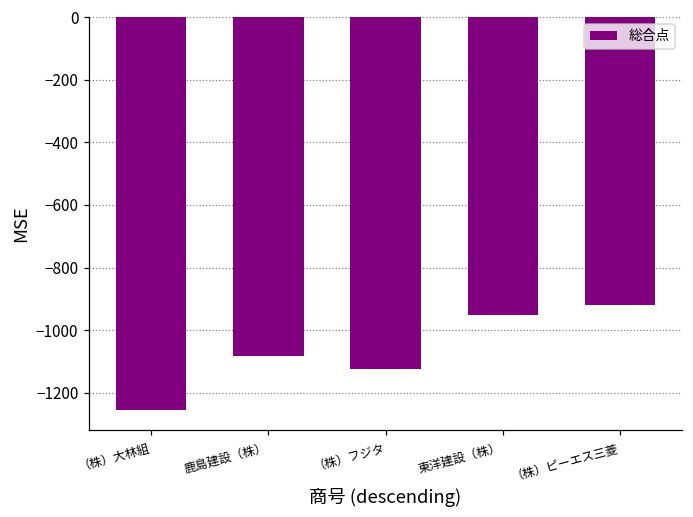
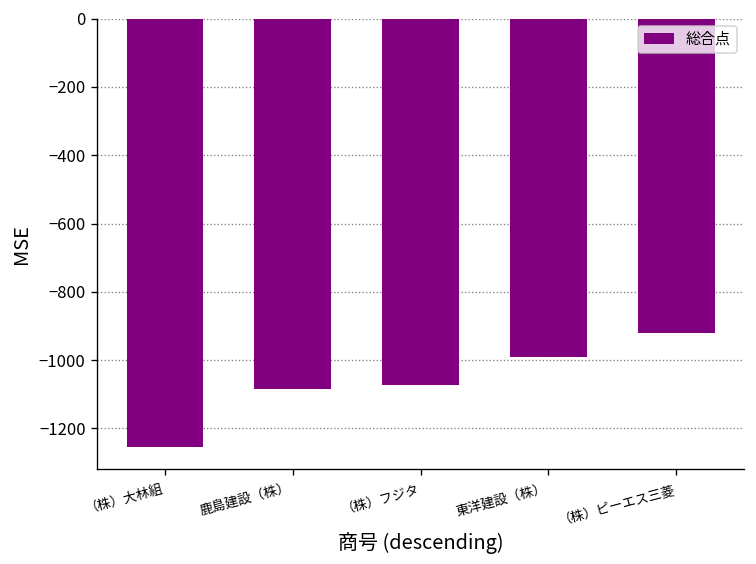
  {
    "（株）大林組": -1260,
    "鹿島建設（株）": -1080,
-   "（株）フジタ": -1130,
-   "東洋建設（株）": -950,
+   "（株）フジタ": -1070,
+   "東洋建設（株）": -990,
    "（株）ピーエス三菱": -920
  }
